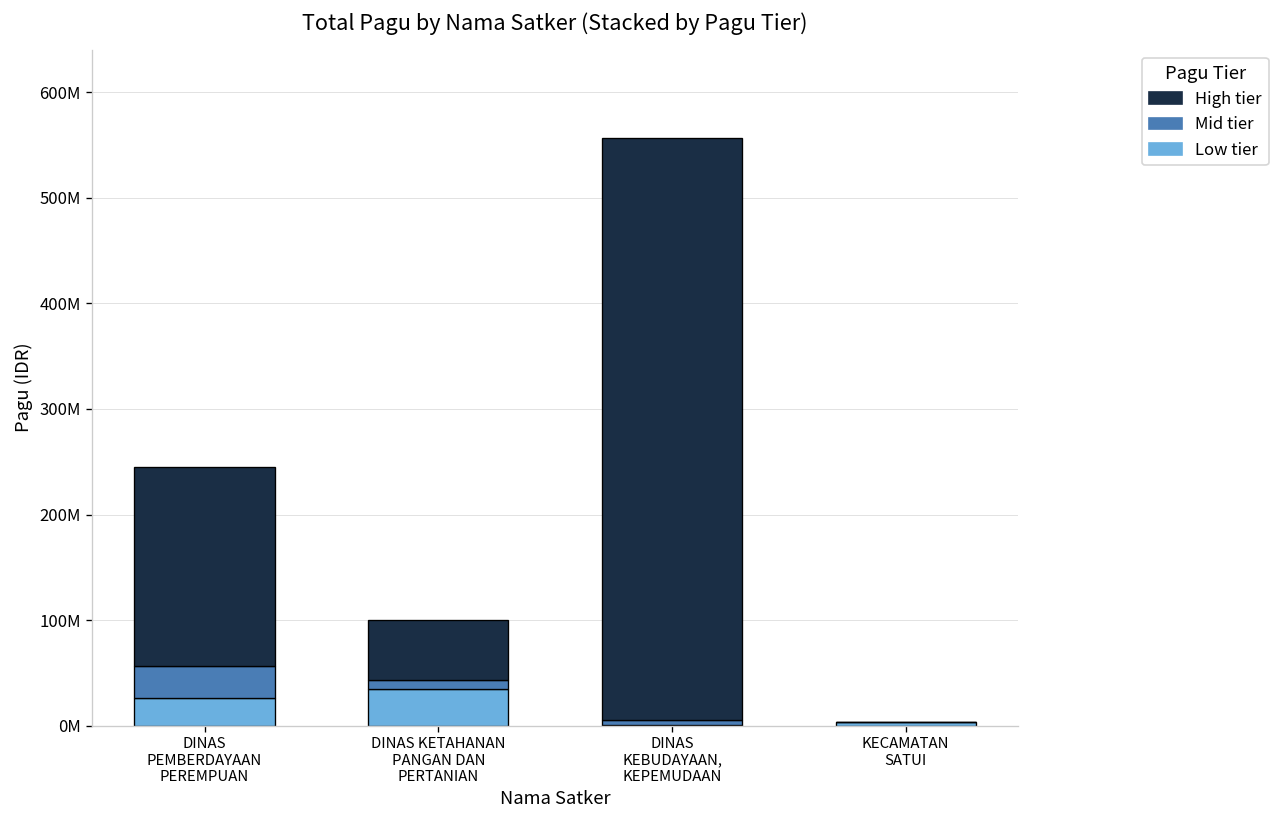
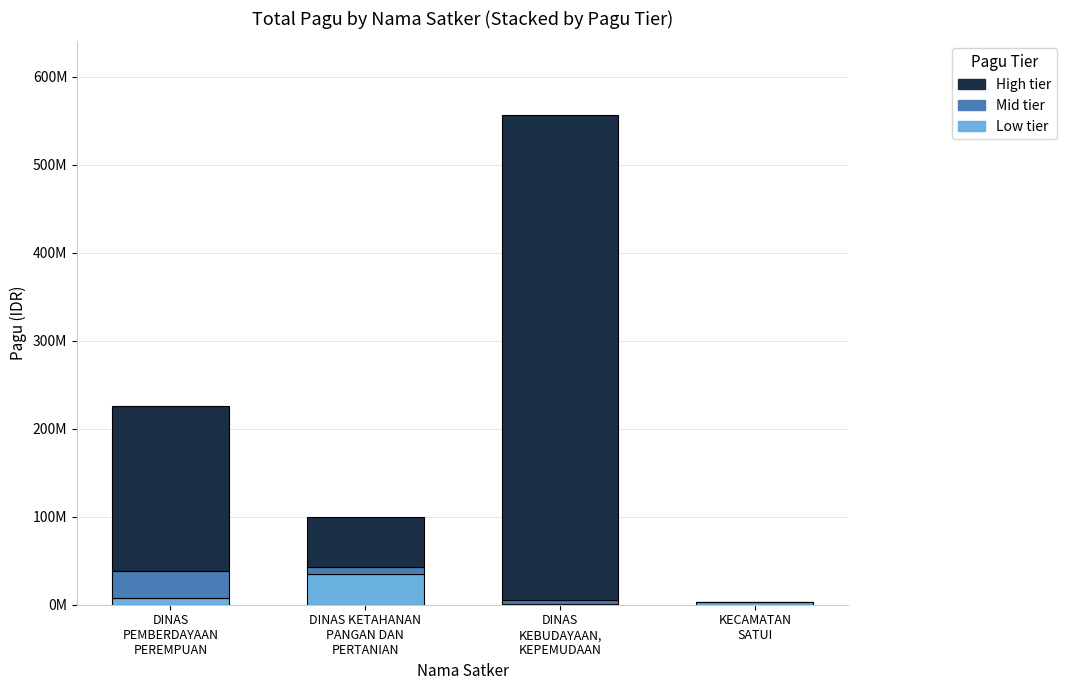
  {
    "Low tier": {
-     "DINAS PEMBERDAYAAN PEREMPUAN": 30000000,
+     "DINAS PEMBERDAYAAN PEREMPUAN": 10000000,
      "DINAS KETAHANAN PANGAN DAN PERTANIAN": 40000000,
      "KECAMATAN SATUI": 0
    },
    "Mid tier": {
      "DINAS PEMBERDAYAAN PEREMPUAN": 30000000,
      "DINAS KETAHANAN PANGAN DAN PERTANIAN": 10000000,
      "DINAS KEBUDAYAAN, KEPEMUDAAN": 0,
      "KECAMATAN SATUI": 0
    },
    "High tier": {
      "DINAS PEMBERDAYAAN PEREMPUAN": 190000000,
      "DINAS KETAHANAN PANGAN DAN PERTANIAN": 60000000,
      "DINAS KEBUDAYAAN, KEPEMUDAAN": 550000000,
      "KECAMATAN SATUI": 0
    }
  }
